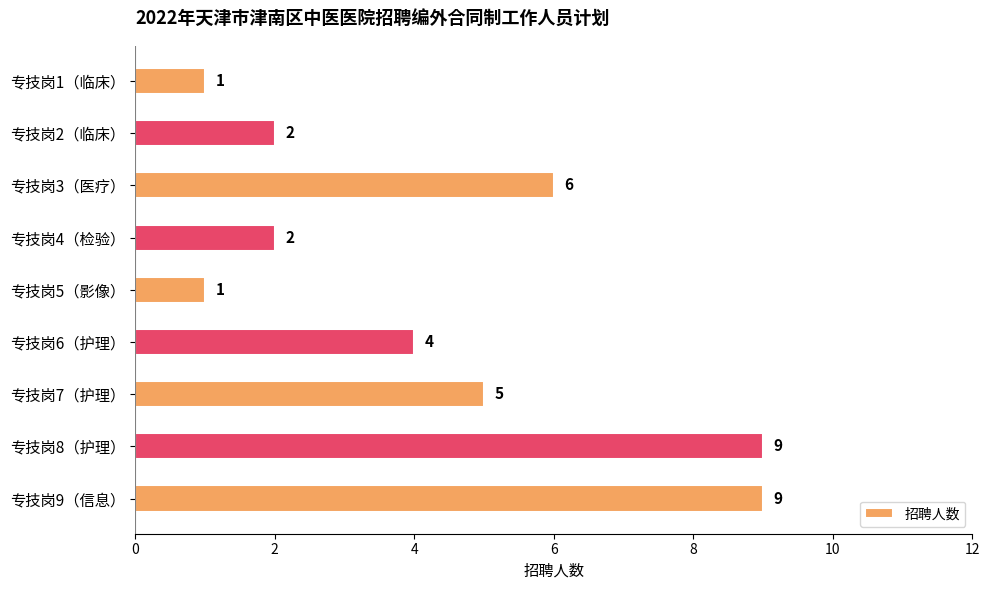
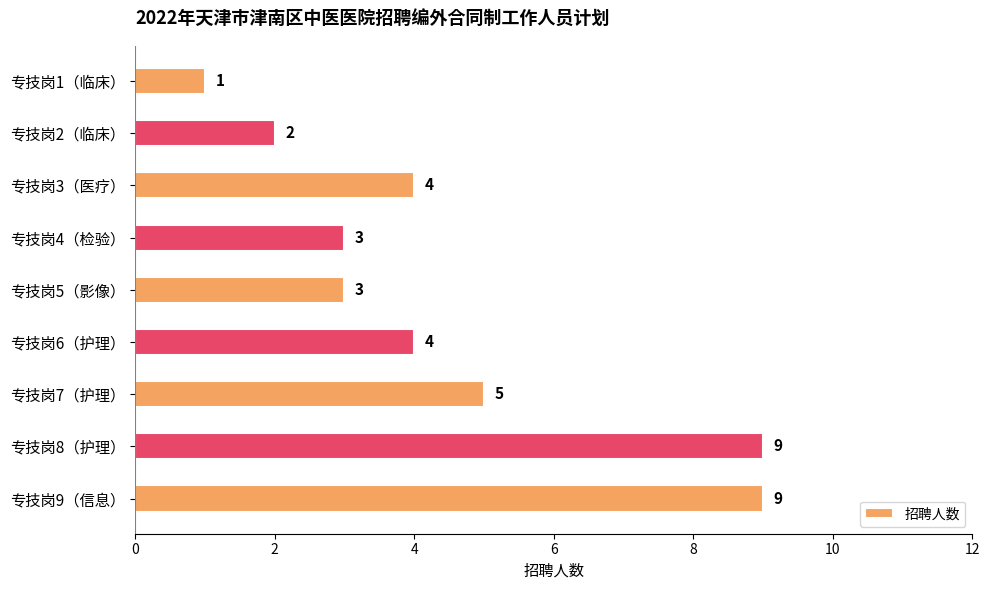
  {
    "专技岗1（临床）": 1,
    "专技岗2（临床）": 2,
-   "专技岗3（医疗）": 6,
-   "专技岗4（检验）": 2,
-   "专技岗5（影像）": 1,
+   "专技岗3（医疗）": 4,
+   "专技岗4（检验）": 3,
+   "专技岗5（影像）": 3,
    "专技岗6（护理）": 4,
    "专技岗7（护理）": 5,
    "专技岗8（护理）": 9,
    "专技岗9（信息）": 9
  }
